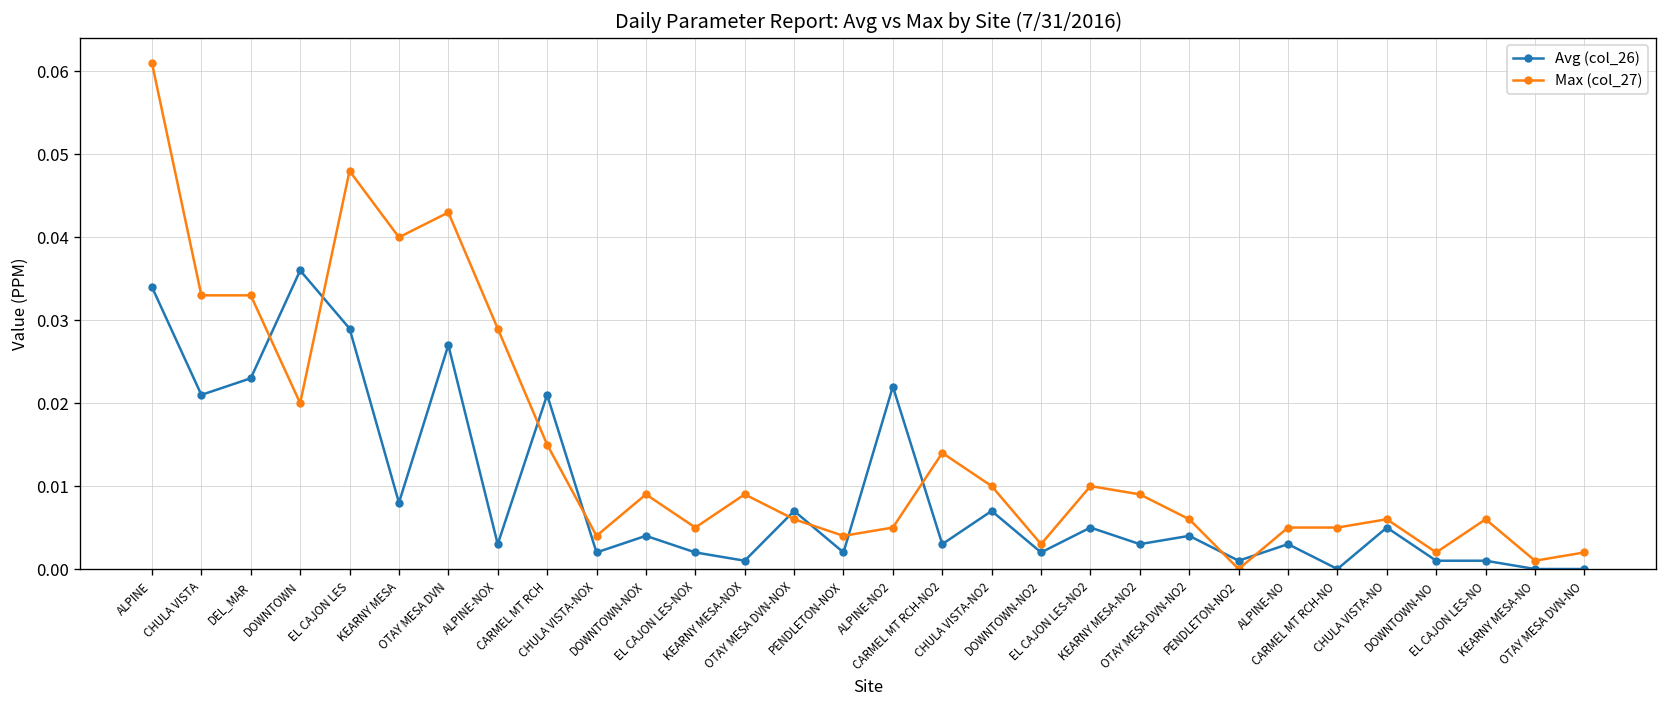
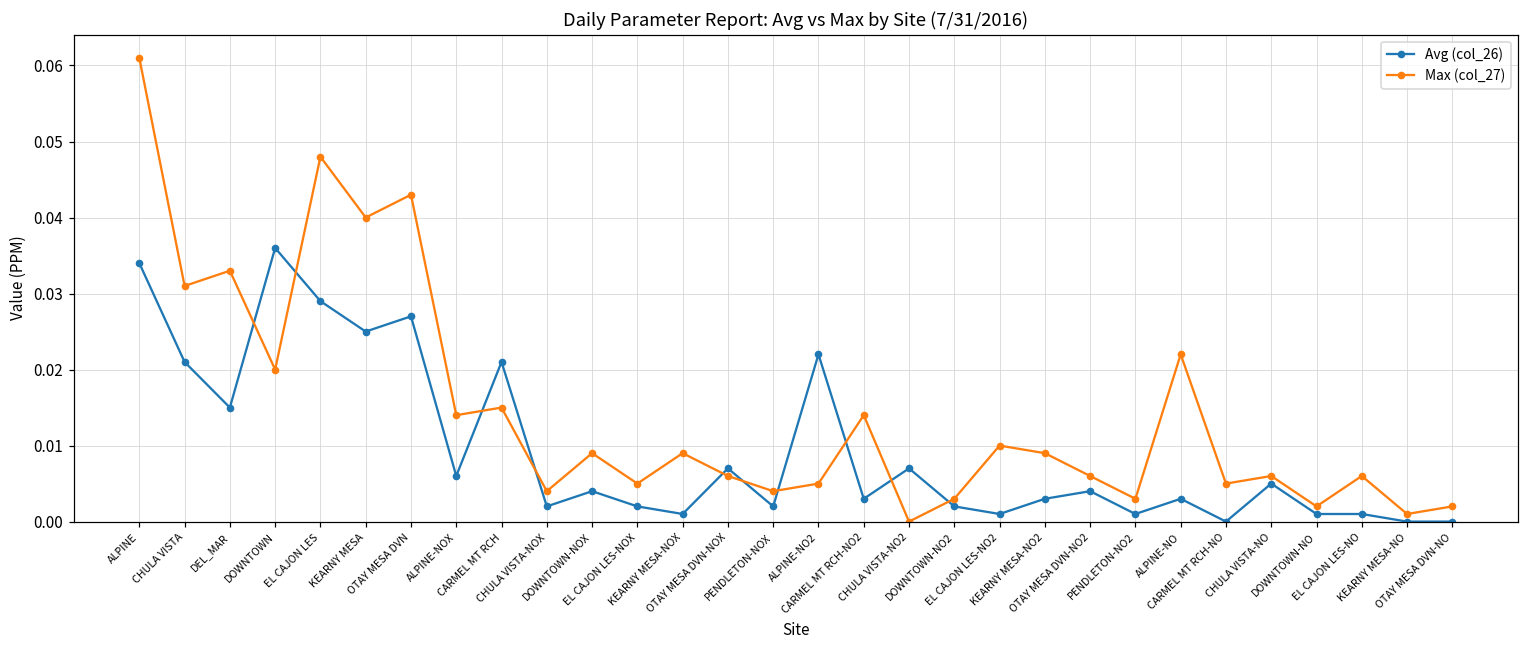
  {
    "Avg (col_26)": {
      "ALPINE": 0.034,
      "CHULA VISTA": 0.021,
-     "DEL_MAR": 0.023,
+     "DEL_MAR": 0.015,
      "DOWNTOWN": 0.036,
      "EL CAJON LES": 0.029,
-     "KEARNY MESA": 0.008,
+     "KEARNY MESA": 0.025,
      "OTAY MESA DVN": 0.027,
-     "ALPINE-NOX": 0.003,
+     "ALPINE-NOX": 0.006,
      "CARMEL MT RCH": 0.021,
      "CHULA VISTA-NOX": 0.002,
      "DOWNTOWN-NOX": 0.004,
      "EL CAJON LES-NOX": 0.002,
      "KEARNY MESA-NOX": 0.001,
      "OTAY MESA DVN-NOX": 0.007,
      "PENDLETON-NOX": 0.002,
      "ALPINE-NO2": 0.022,
      "CARMEL MT RCH-NO2": 0.003,
      "CHULA VISTA-NO2": 0.007,
      "DOWNTOWN-NO2": 0.002,
-     "EL CAJON LES-NO2": 0.005,
+     "EL CAJON LES-NO2": 0.001,
      "KEARNY MESA-NO2": 0.003,
      "OTAY MESA DVN-NO2": 0.004,
      "PENDLETON-NO2": 0.001,
      "ALPINE-NO": 0.003,
      "CARMEL MT RCH-NO": 0.000,
      "CHULA VISTA-NO": 0.005,
      "DOWNTOWN-NO": 0.001,
      "EL CAJON LES-NO": 0.001,
      "KEARNY MESA-NO": 0.000,
      "OTAY MESA DVN-NO": 0.000
    },
    "Max (col_27)": {
      "ALPINE": 0.061,
-     "CHULA VISTA": 0.033,
+     "CHULA VISTA": 0.031,
      "DEL_MAR": 0.033,
      "DOWNTOWN": 0.020,
      "EL CAJON LES": 0.048,
      "KEARNY MESA": 0.040,
      "OTAY MESA DVN": 0.043,
-     "ALPINE-NOX": 0.029,
+     "ALPINE-NOX": 0.014,
      "CARMEL MT RCH": 0.015,
      "CHULA VISTA-NOX": 0.004,
      "DOWNTOWN-NOX": 0.009,
      "EL CAJON LES-NOX": 0.005,
      "KEARNY MESA-NOX": 0.009,
      "OTAY MESA DVN-NOX": 0.006,
      "PENDLETON-NOX": 0.004,
      "ALPINE-NO2": 0.005,
      "CARMEL MT RCH-NO2": 0.014,
-     "CHULA VISTA-NO2": 0.01,
+     "CHULA VISTA-NO2": 0.00,
      "DOWNTOWN-NO2": 0.003,
      "EL CAJON LES-NO2": 0.010,
      "KEARNY MESA-NO2": 0.009,
      "OTAY MESA DVN-NO2": 0.006,
-     "PENDLETON-NO2": 0.000,
-     "ALPINE-NO": 0.005,
+     "PENDLETON-NO2": 0.003,
+     "ALPINE-NO": 0.022,
      "CARMEL MT RCH-NO": 0.005,
      "CHULA VISTA-NO": 0.006,
      "DOWNTOWN-NO": 0.002,
      "EL CAJON LES-NO": 0.006,
      "KEARNY MESA-NO": 0.001,
      "OTAY MESA DVN-NO": 0.002
    }
  }
